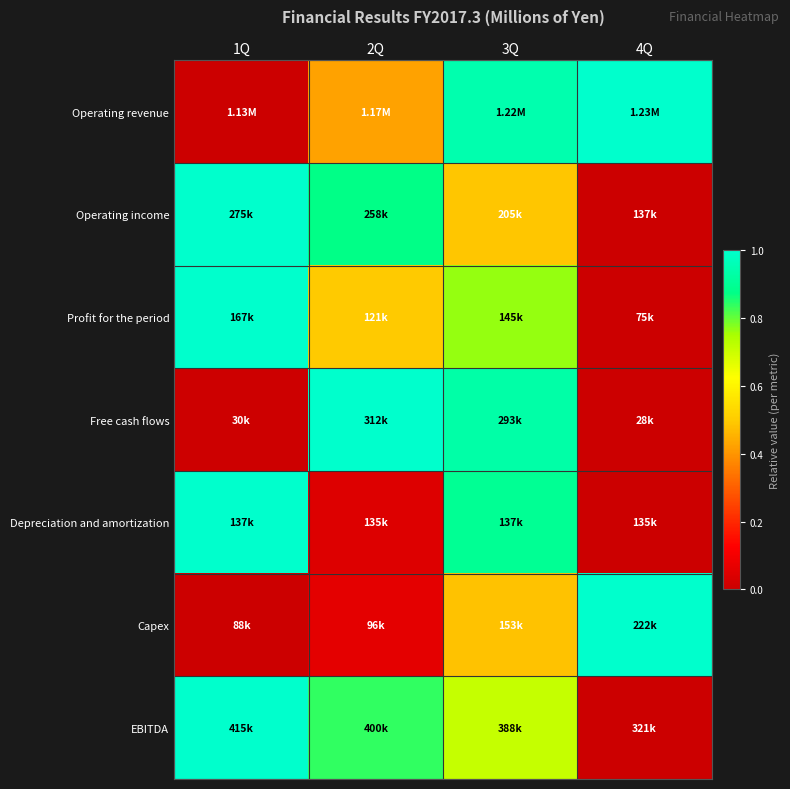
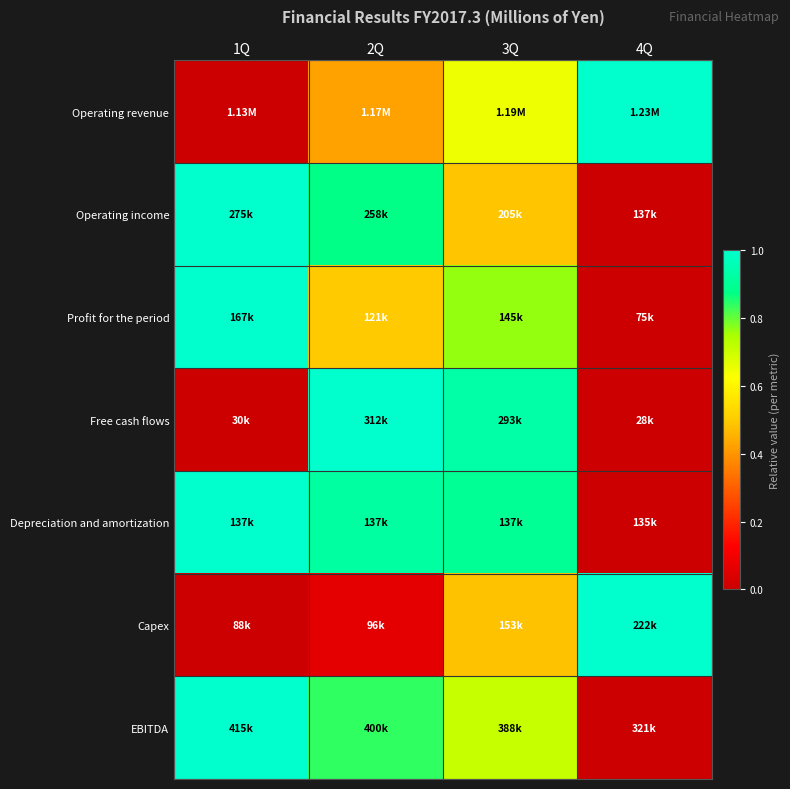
  {
    "Operating revenue": {
      "1Q": "1.13M",
      "2Q": "1.17M",
-     "3Q": "1.22M",
+     "3Q": "1.19M",
      "4Q": "1.23M"
    },
    "Operating income": {
      "1Q": "275k",
      "2Q": "258k",
      "3Q": "205k",
      "4Q": "137k"
    },
    "Profit for the period": {
      "1Q": "167k",
      "2Q": "121k",
      "3Q": "145k",
      "4Q": "75k"
    },
    "Free cash flows": {
      "1Q": "30k",
      "2Q": "312k",
      "3Q": "293k",
      "4Q": "28k"
    },
    "Depreciation and amortization": {
      "1Q": "137k",
-     "2Q": "135k",
+     "2Q": "137k",
      "3Q": "137k",
      "4Q": "135k"
    },
    "Capex": {
      "1Q": "88k",
      "2Q": "96k",
      "3Q": "153k",
      "4Q": "222k"
    },
    "EBITDA": {
      "1Q": "415k",
      "2Q": "400k",
      "3Q": "388k",
      "4Q": "321k"
    }
  }
